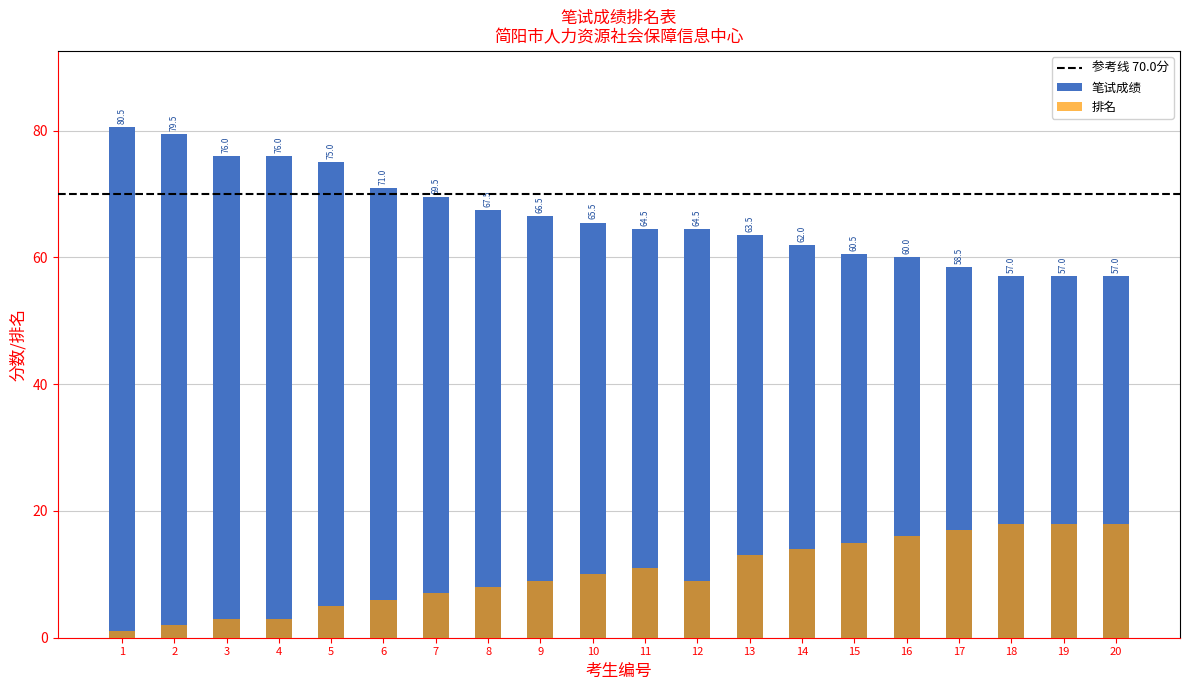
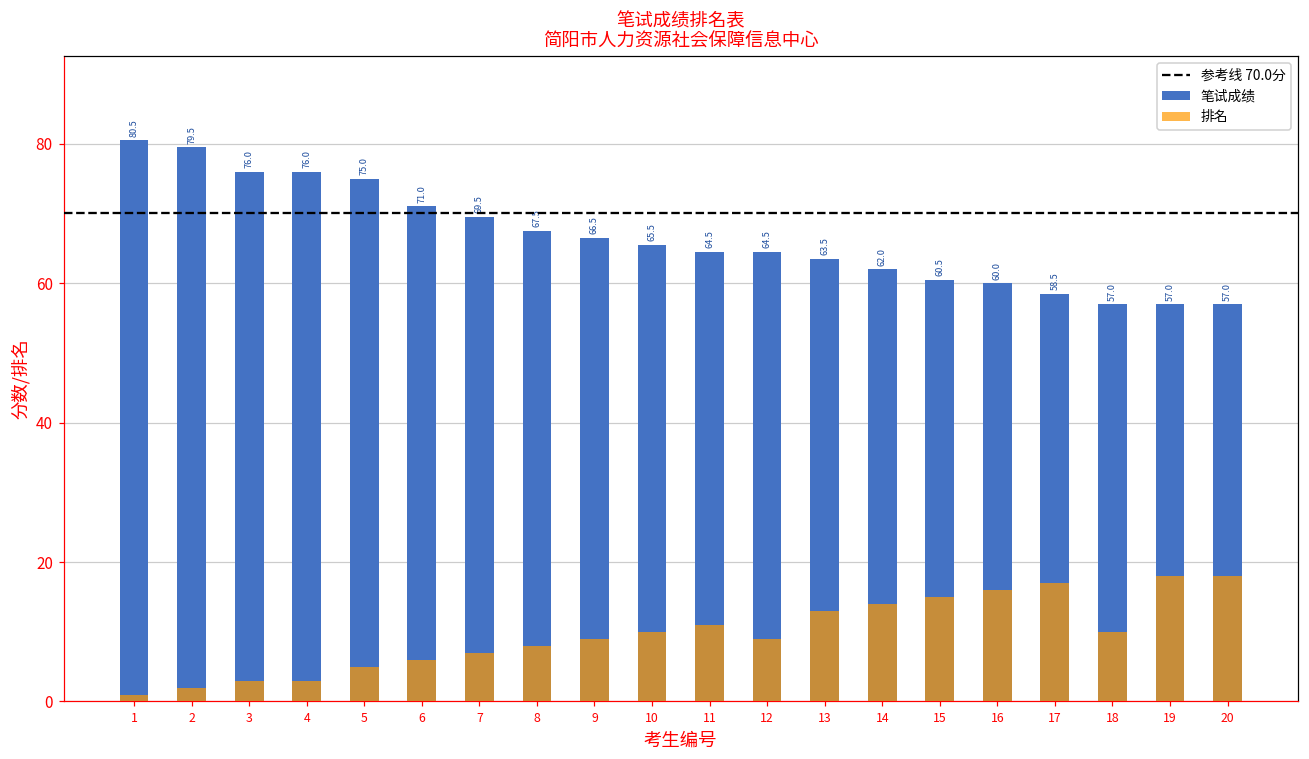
  {
    "笔试成绩": {
      "1": 80.5,
      "2": 79.5,
      "3": 76.0,
      "4": 76.0,
      "5": 75.0,
      "6": 71.0,
      "7": 69.5,
      "8": 67.5,
      "9": 66.5,
      "10": 65.5,
      "11": 64.5,
      "12": 64.5,
      "13": 63.5,
      "14": 62.0,
      "15": 60.5,
      "16": 60.0,
      "17": 58.5,
      "18": 57.0,
      "19": 57.0,
      "20": 57.0
    },
    "排名": {
-     "18": 18
+     "18": 10
    }
  }
